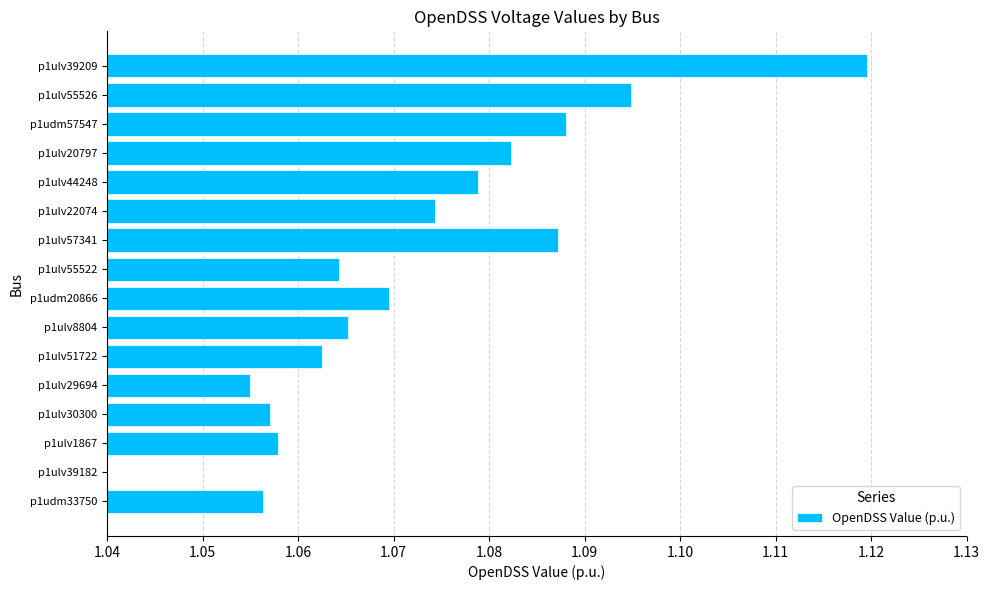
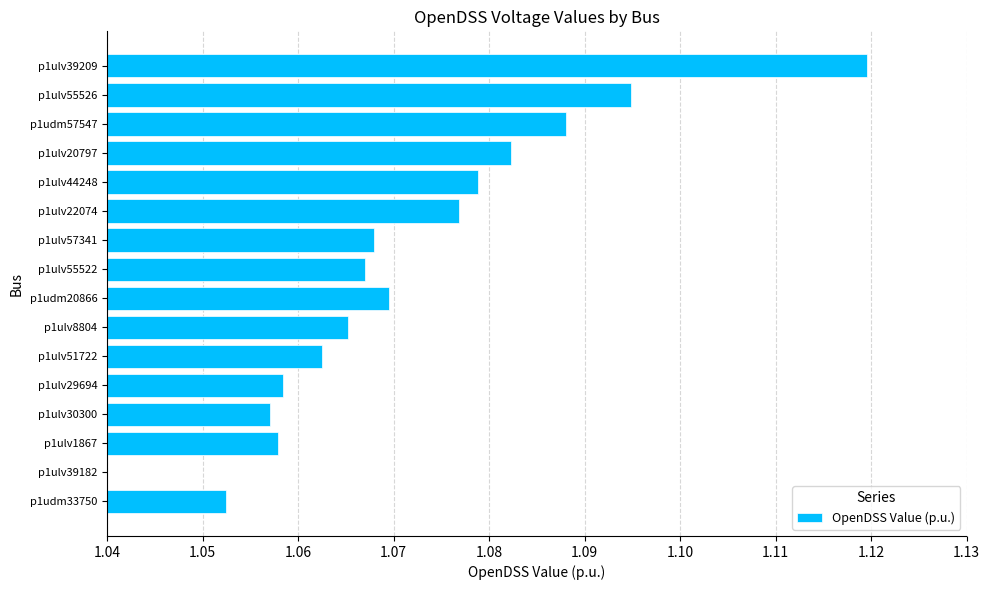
  {
    "p1ulv39209": 1.120,
    "p1ulv55526": 1.095,
    "p1udm57547": 1.088,
    "p1ulv20797": 1.082,
    "p1ulv44248": 1.079,
-   "p1ulv22074": 1.074,
-   "p1ulv57341": 1.087,
-   "p1ulv55522": 1.064,
+   "p1ulv22074": 1.077,
+   "p1ulv57341": 1.068,
+   "p1ulv55522": 1.067,
    "p1udm20866": 1.070,
    "p1ulv8804": 1.065,
    "p1ulv51722": 1.063,
-   "p1ulv29694": 1.055,
+   "p1ulv29694": 1.058,
    "p1ulv30300": 1.057,
    "p1ulv1867": 1.058,
-   "p1udm33750": 1.056
+   "p1udm33750": 1.052
  }
